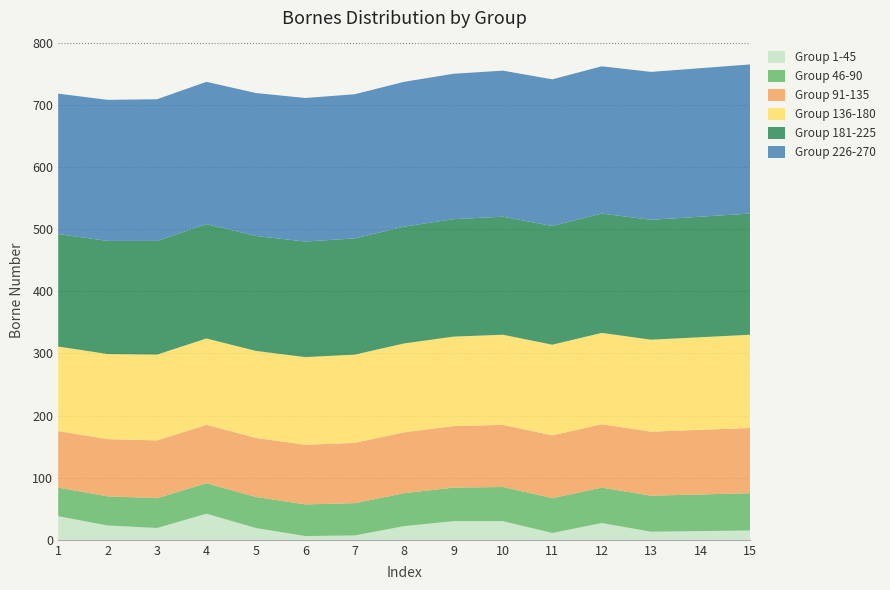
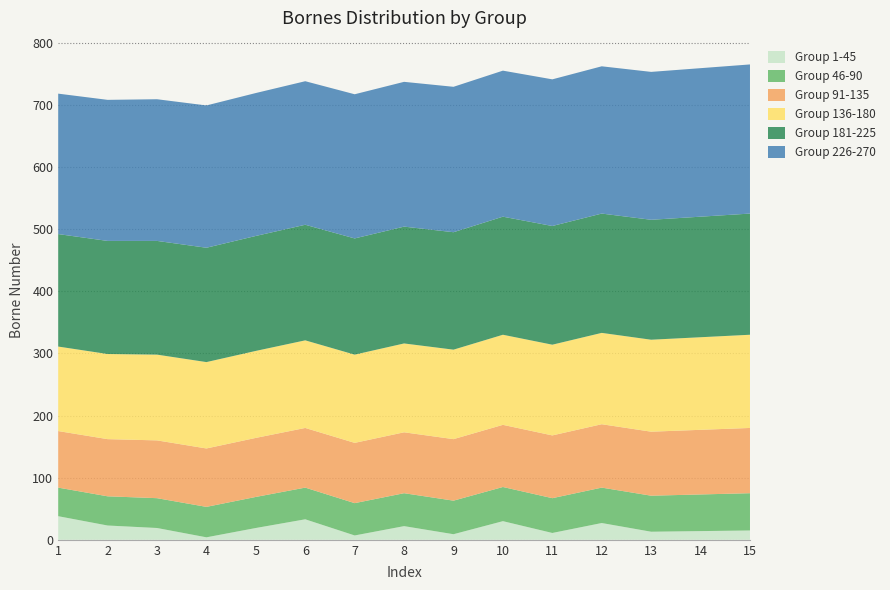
  {
    "Group 1-45": {
      "1": 40,
      "2": 20,
      "3": 20,
-     "4": 40,
+     "4": 0,
      "5": 20,
-     "6": 10,
+     "6": 30,
      "7": 10,
      "8": 20,
-     "9": 30,
+     "9": 10,
      "10": 30,
      "11": 10,
      "12": 30,
      "13": 10,
      "14": 10,
      "15": 20
    },
    "Group 46-90": {
      "1": 50,
      "2": 50,
      "3": 50,
      "4": 50,
      "5": 50,
      "6": 50,
      "7": 50,
      "8": 50,
      "9": 50,
      "10": 60,
      "11": 60,
      "12": 60,
      "13": 60,
      "14": 60,
      "15": 60
    },
    "Group 91-135": {
      "1": 90,
      "2": 90,
      "3": 90,
      "4": 90,
      "5": 100,
      "6": 100,
      "7": 100,
      "8": 100,
      "9": 100,
      "10": 100,
      "11": 100,
      "12": 100,
      "13": 100,
      "14": 100,
      "15": 110
    },
    "Group 136-180": {
      "1": 140,
      "2": 140,
      "3": 140,
      "4": 140,
      "5": 140,
      "6": 140,
      "7": 140,
      "8": 140,
      "9": 140,
      "10": 150,
      "11": 150,
      "12": 150,
      "13": 150,
      "14": 150,
      "15": 150
    },
    "Group 181-225": {
      "1": 180,
      "2": 180,
      "3": 180,
      "4": 180,
      "5": 190,
      "6": 190,
      "7": 190,
      "8": 190,
      "9": 190,
      "10": 190,
      "11": 190,
      "12": 190,
      "13": 190,
      "14": 190,
      "15": 200
    },
    "Group 226-270": {
      "1": 230,
      "2": 230,
      "3": 230,
      "4": 230,
      "5": 230,
      "6": 230,
      "7": 230,
      "8": 230,
      "9": 230,
      "10": 240,
      "11": 240,
      "12": 240,
      "13": 240,
      "14": 240,
      "15": 240
    }
  }
